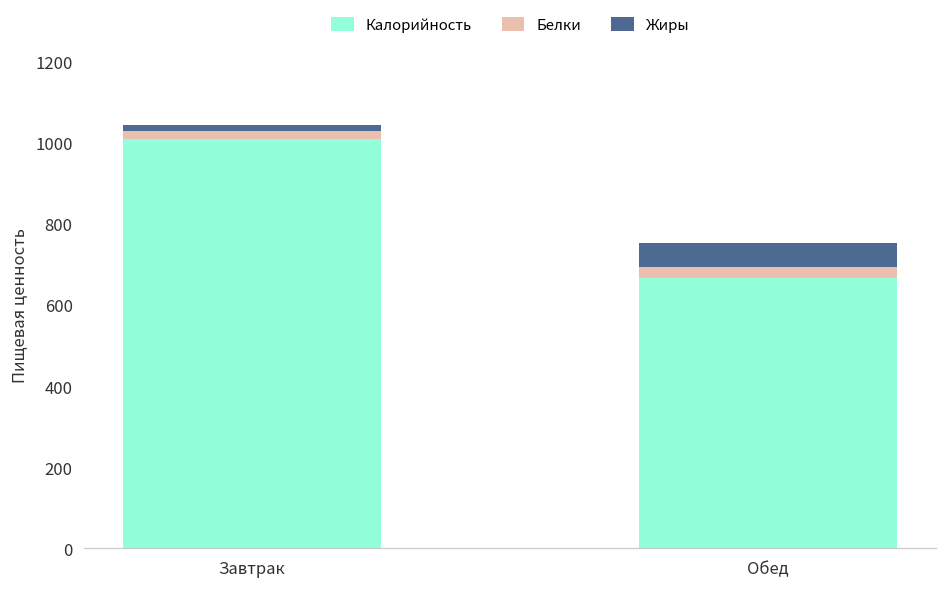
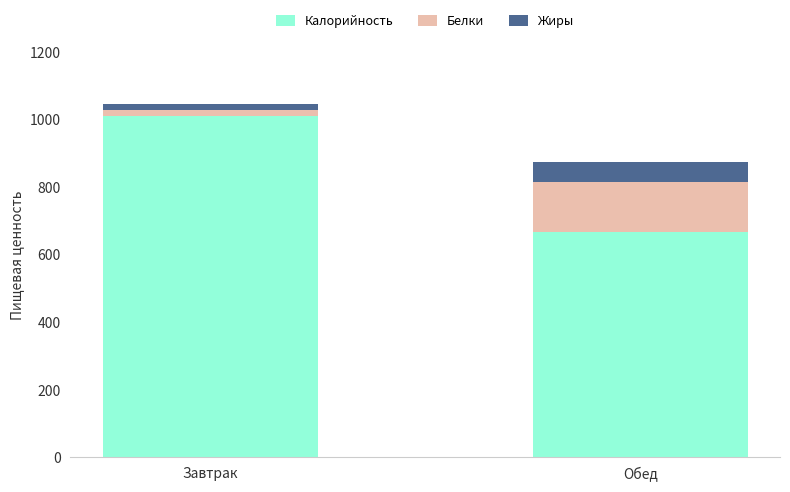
  {
    "Калорийность": {
      "Завтрак": 1010,
      "Обед": 670
    },
    "Белки": {
      "Завтрак": 20,
-     "Обед": 30
+     "Обед": 150
    },
    "Жиры": {
      "Завтрак": 20,
      "Обед": 60
    }
  }
